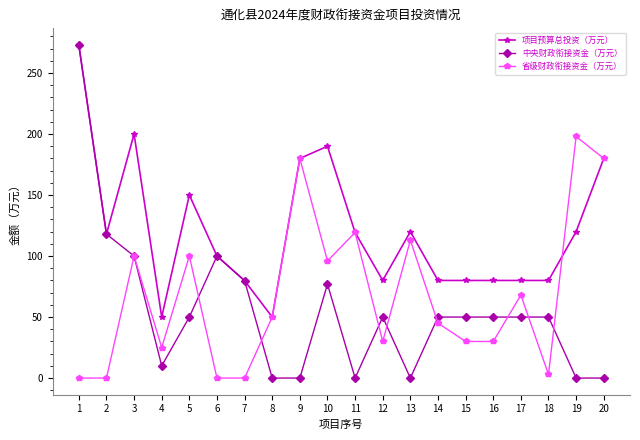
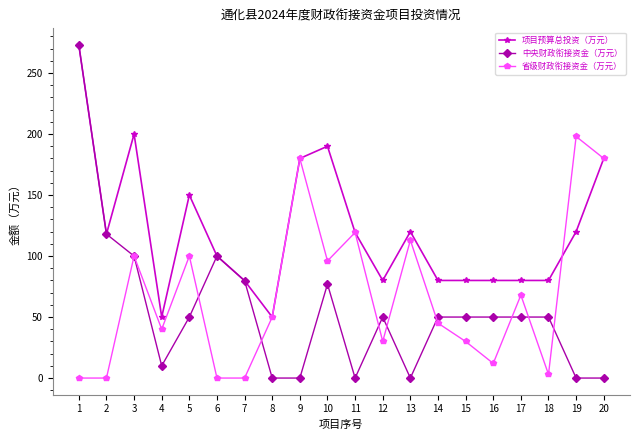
  {
    "省级财政衔接资金（万元）": {
      "1": 0,
      "2": 0,
-     "4": 25,
+     "4": 40,
      "5": 100,
      "6": 0,
      "7": 0,
      "10": 96,
      "12": 30,
      "13": 113,
      "14": 45,
      "15": 30,
-     "16": 30,
+     "16": 12,
      "17": 68,
      "18": 3,
      "19": 198
    }
  }
